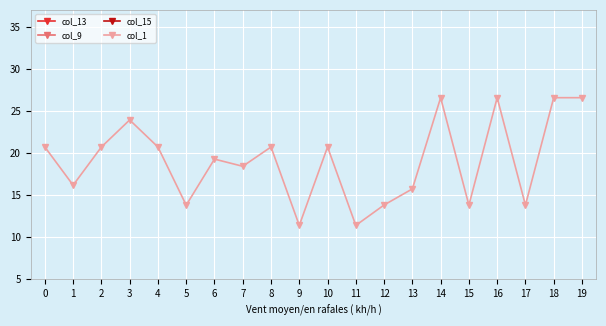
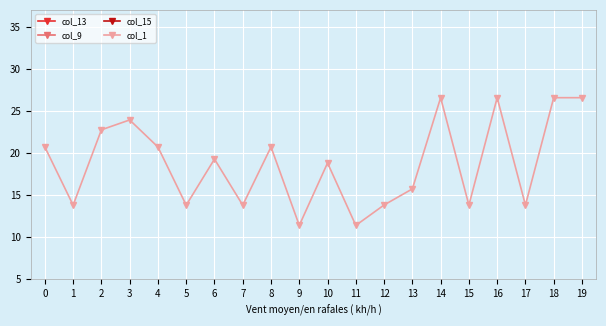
  {
    "col_1": {
      "0": 21,
-     "1": 16,
-     "2": 21,
+     "1": 14,
+     "2": 23,
      "3": 24,
      "4": 21,
      "5": 14,
      "6": 19,
-     "7": 18,
+     "7": 14,
      "8": 21,
      "9": 11,
-     "10": 21,
+     "10": 19,
      "11": 11,
      "12": 14,
      "13": 16,
      "14": 27,
      "15": 14,
      "16": 27,
      "17": 14,
      "18": 27,
      "19": 27
    }
  }
